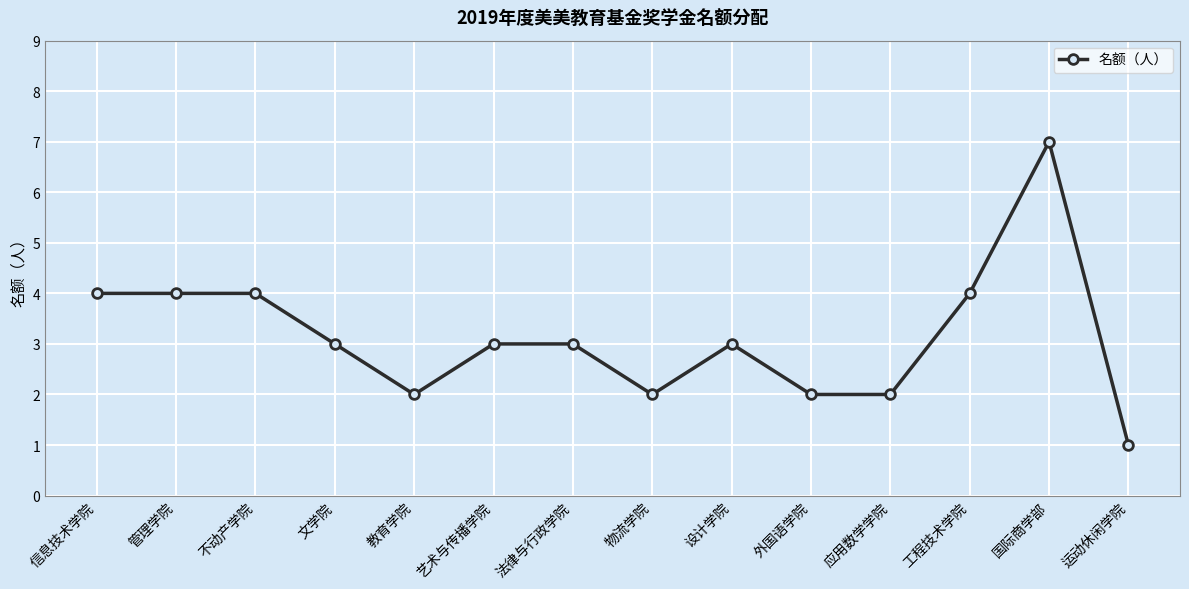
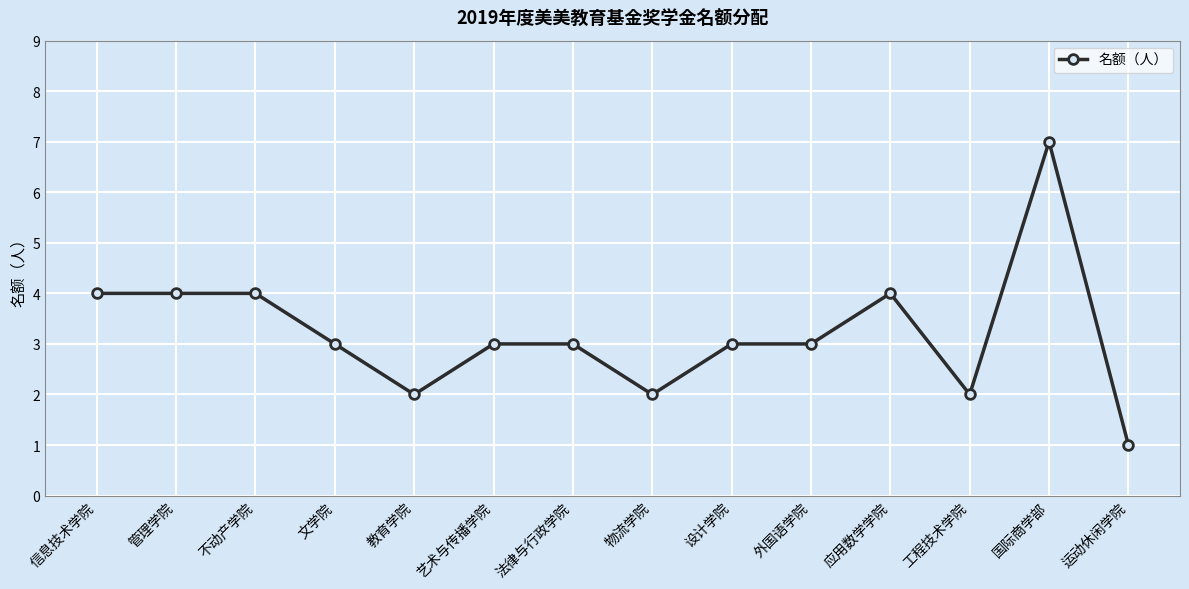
  {
    "信息技术学院": 4,
    "管理学院": 4,
    "不动产学院": 4,
    "文学院": 3,
    "教育学院": 2,
    "艺术与传播学院": 3,
    "法律与行政学院": 3,
    "物流学院": 2,
    "设计学院": 3,
-   "外国语学院": 2,
-   "应用数学学院": 2,
-   "工程技术学院": 4,
+   "外国语学院": 3,
+   "应用数学学院": 4,
+   "工程技术学院": 2,
    "国际商学部": 7,
    "运动休闲学院": 1
  }
